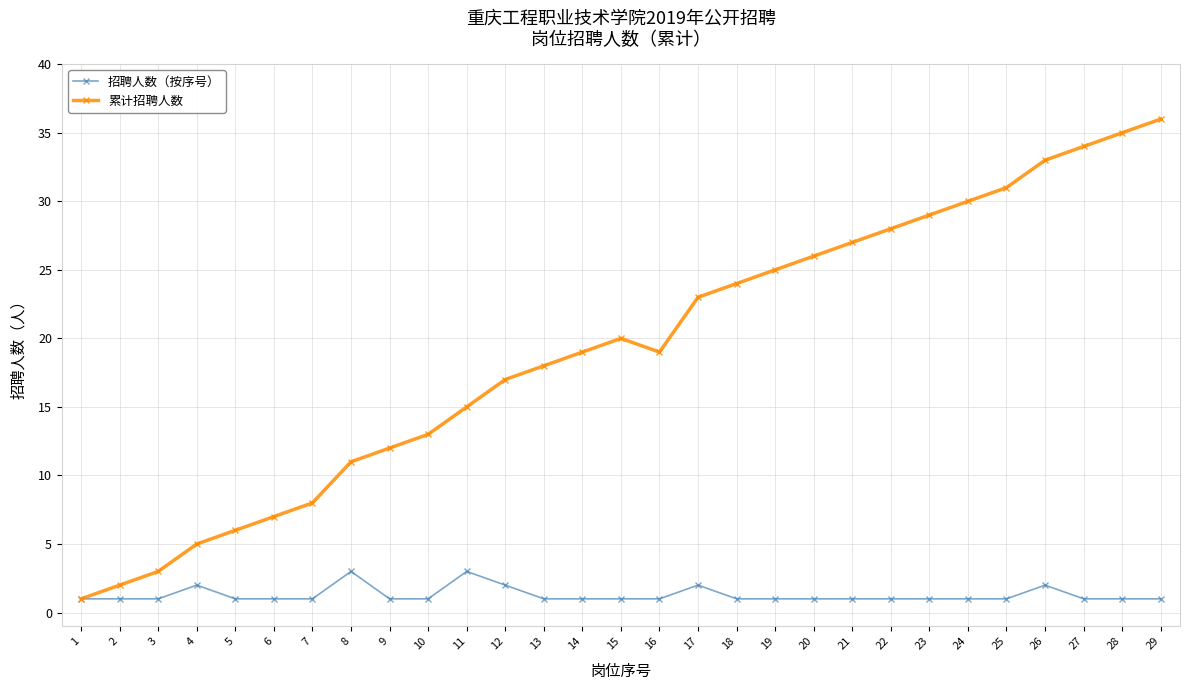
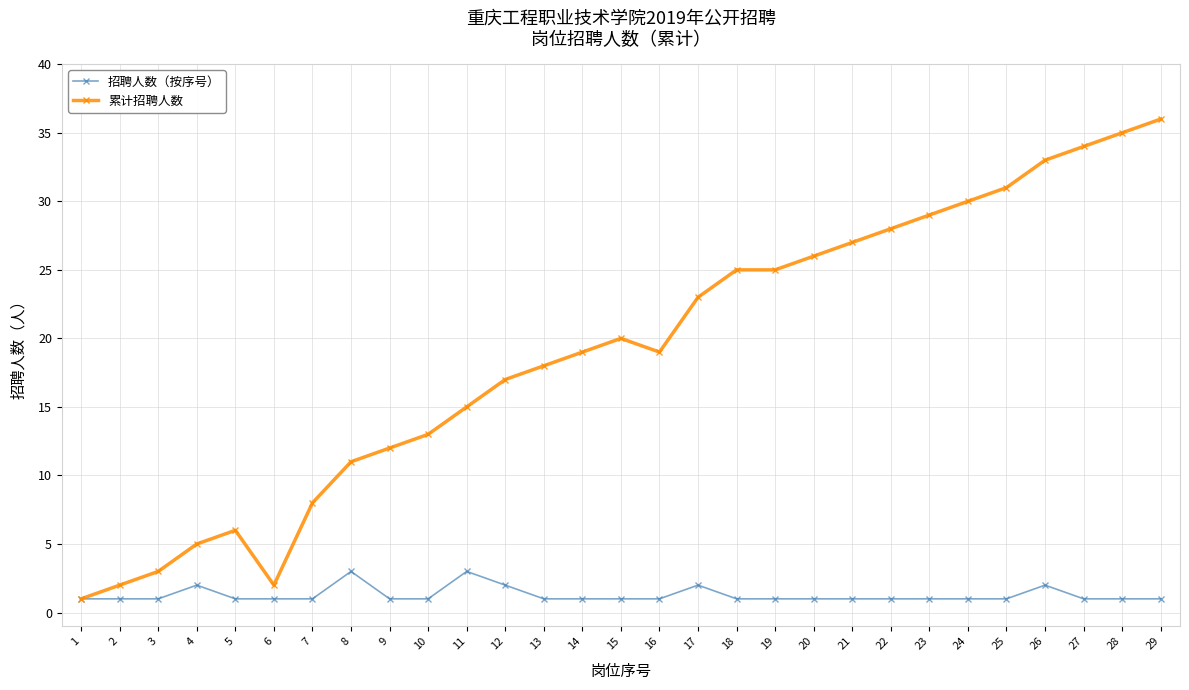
  {
    "招聘人数（按序号）": {
      "2": 1,
      "3": 1,
      "4": 2,
      "5": 1,
      "6": 1,
      "7": 1,
      "8": 3,
      "9": 1,
      "10": 1,
      "11": 3,
      "12": 2,
      "13": 1,
      "14": 1,
      "15": 1,
      "16": 1,
      "17": 2,
      "18": 1,
      "19": 1,
      "20": 1,
      "21": 1,
      "22": 1,
      "23": 1,
      "24": 1,
      "25": 1,
      "26": 2,
      "27": 1,
      "28": 1,
      "29": 1
    },
    "累计招聘人数": {
      "2": 2,
      "3": 3,
      "4": 5,
      "5": 6,
-     "6": 7,
+     "6": 2,
      "7": 8,
      "8": 11,
      "9": 12,
      "10": 13,
      "11": 15,
      "12": 17,
      "13": 18,
      "14": 19,
      "15": 20,
      "16": 19,
      "17": 23,
-     "18": 24,
+     "18": 25,
      "19": 25,
      "20": 26,
      "21": 27,
      "22": 28,
      "23": 29,
      "24": 30,
      "25": 31,
      "26": 33,
      "27": 34,
      "28": 35,
      "29": 36
    }
  }
